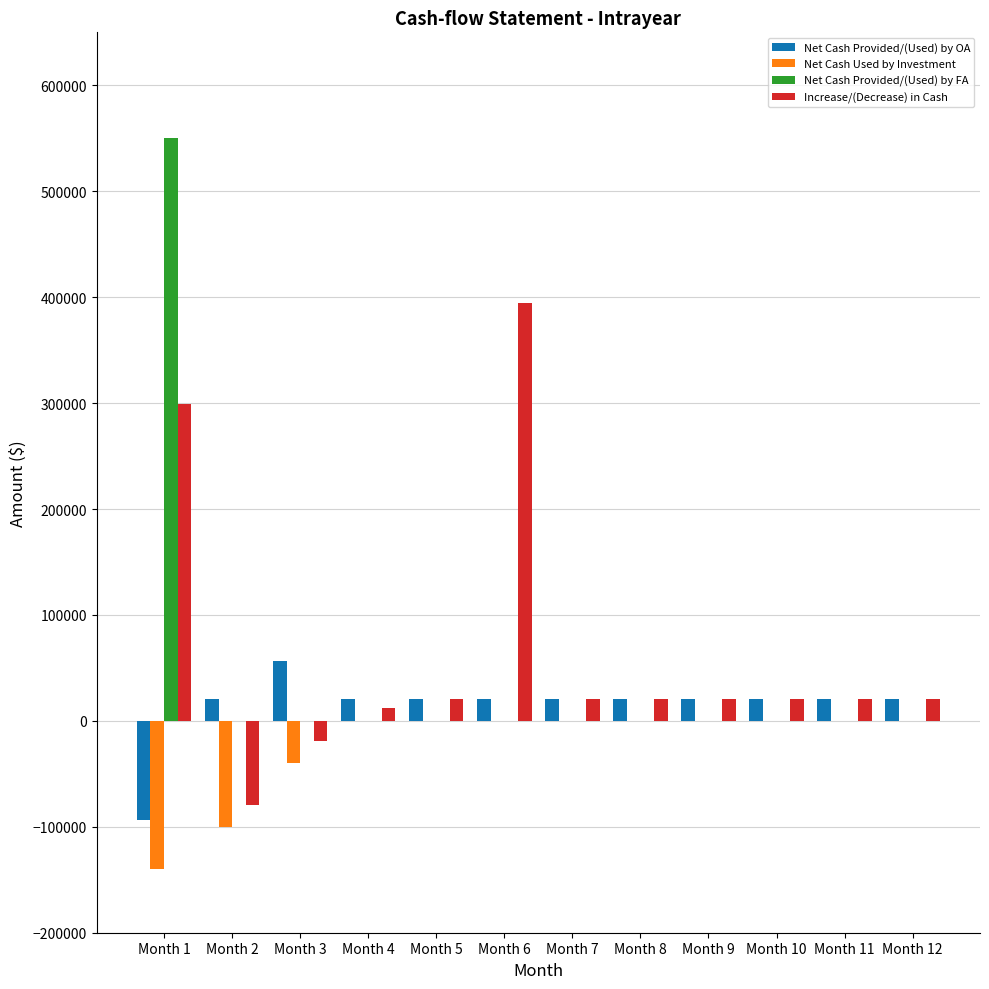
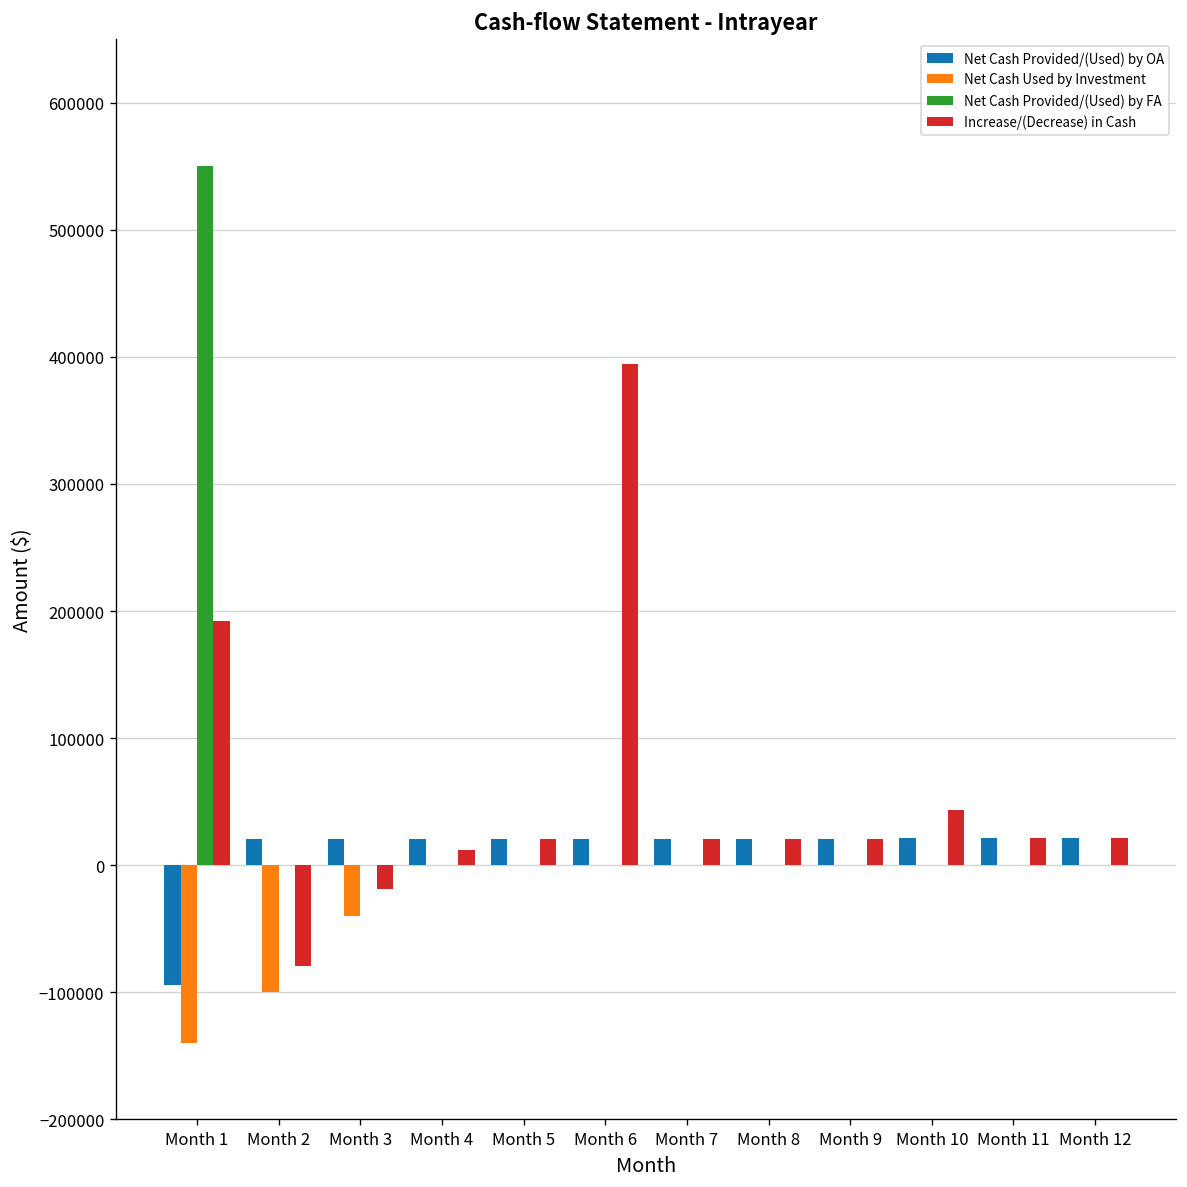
  {
    "Net Cash Provided/(Used) by OA": {
      "Month 1": -94000,
      "Month 2": 21000,
-     "Month 3": 56000,
+     "Month 3": 21000,
      "Month 4": 21000,
      "Month 5": 21000,
      "Month 6": 21000,
      "Month 7": 21000,
      "Month 8": 21000,
      "Month 9": 21000,
      "Month 10": 21000,
      "Month 11": 21000,
      "Month 12": 21000
    },
    "Net Cash Used by Investment": {
      "Month 1": -140000,
      "Month 2": -100000,
      "Month 3": -40000,
      "Month 4": 0,
      "Month 5": 0,
      "Month 6": 0,
      "Month 7": 0,
      "Month 8": 0,
      "Month 9": 0,
      "Month 10": 0,
      "Month 11": 0,
      "Month 12": 0
    },
    "Net Cash Provided/(Used) by FA": {
      "Month 1": 550000,
      "Month 2": 0,
      "Month 3": 0,
      "Month 4": 0,
      "Month 5": 0,
      "Month 6": 0,
      "Month 7": 0,
      "Month 8": 0,
      "Month 9": 0,
      "Month 10": 0,
      "Month 11": 0,
      "Month 12": 0
    },
    "Increase/(Decrease) in Cash": {
-     "Month 1": 299000,
+     "Month 1": 192000,
      "Month 2": -79000,
      "Month 3": -19000,
      "Month 4": 12000,
      "Month 5": 21000,
      "Month 6": 394000,
      "Month 7": 21000,
      "Month 8": 21000,
      "Month 9": 21000,
-     "Month 10": 21000,
+     "Month 10": 44000,
      "Month 11": 21000,
      "Month 12": 21000
    }
  }
